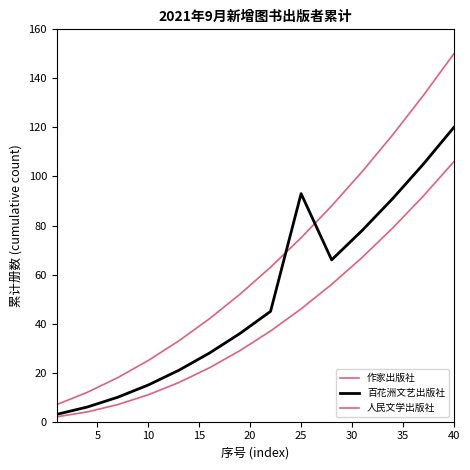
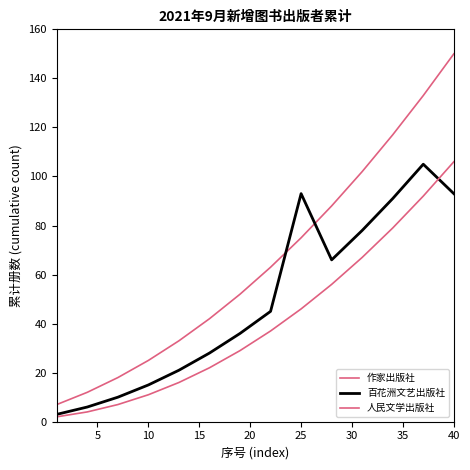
  {
    "百花洲文艺出版社": {
      "10": 15,
      "25": 93,
-     "40": 120
+     "40": 93
    }
  }
